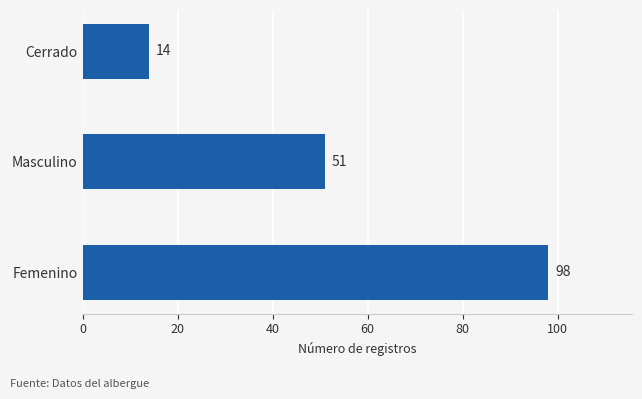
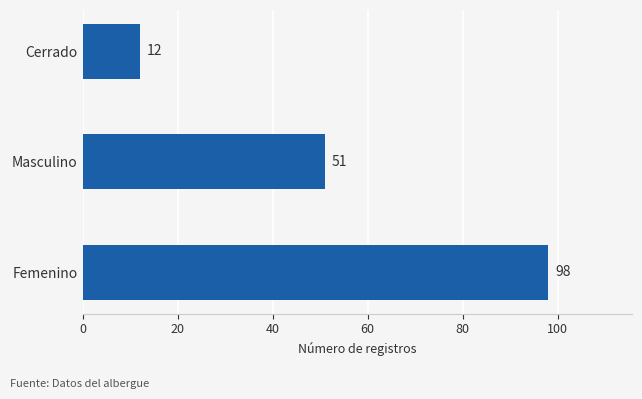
  {
-   "Cerrado": 14,
+   "Cerrado": 12,
    "Masculino": 51,
    "Femenino": 98
  }
